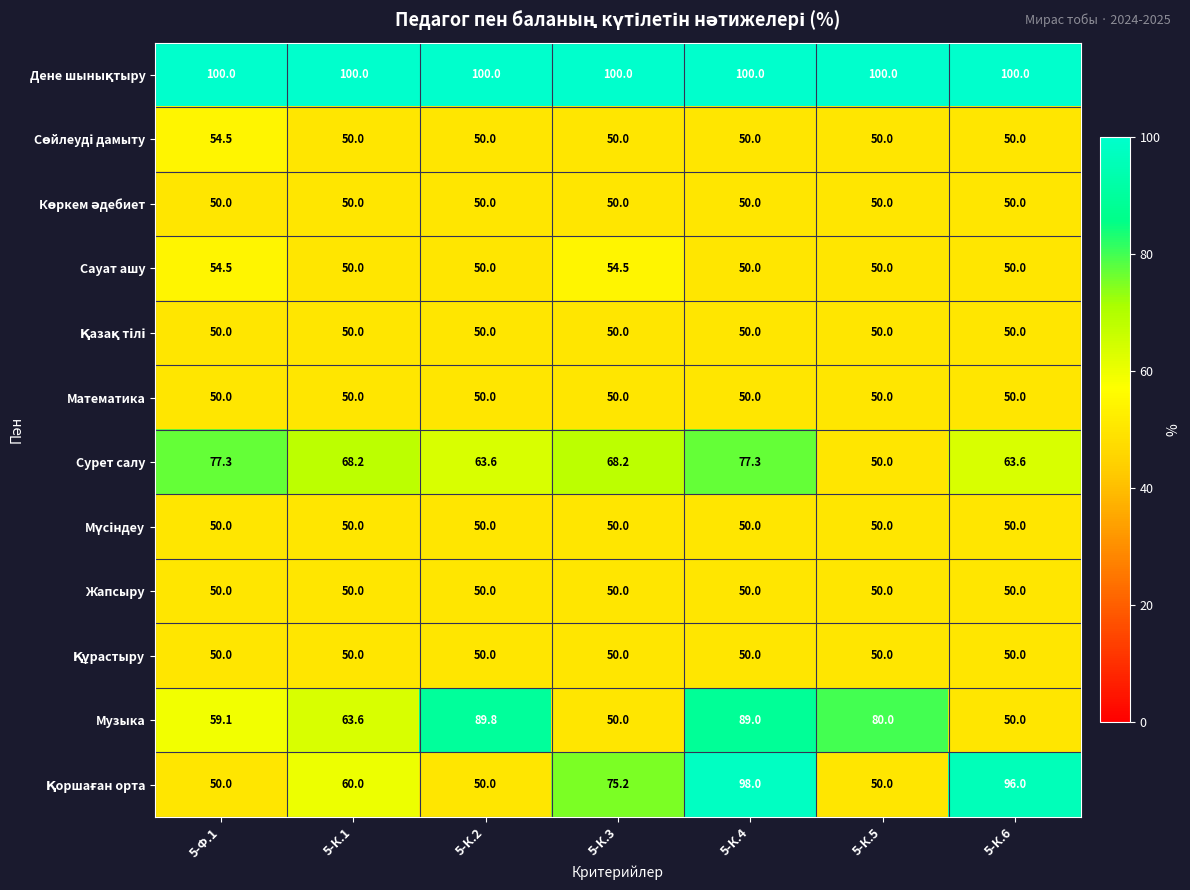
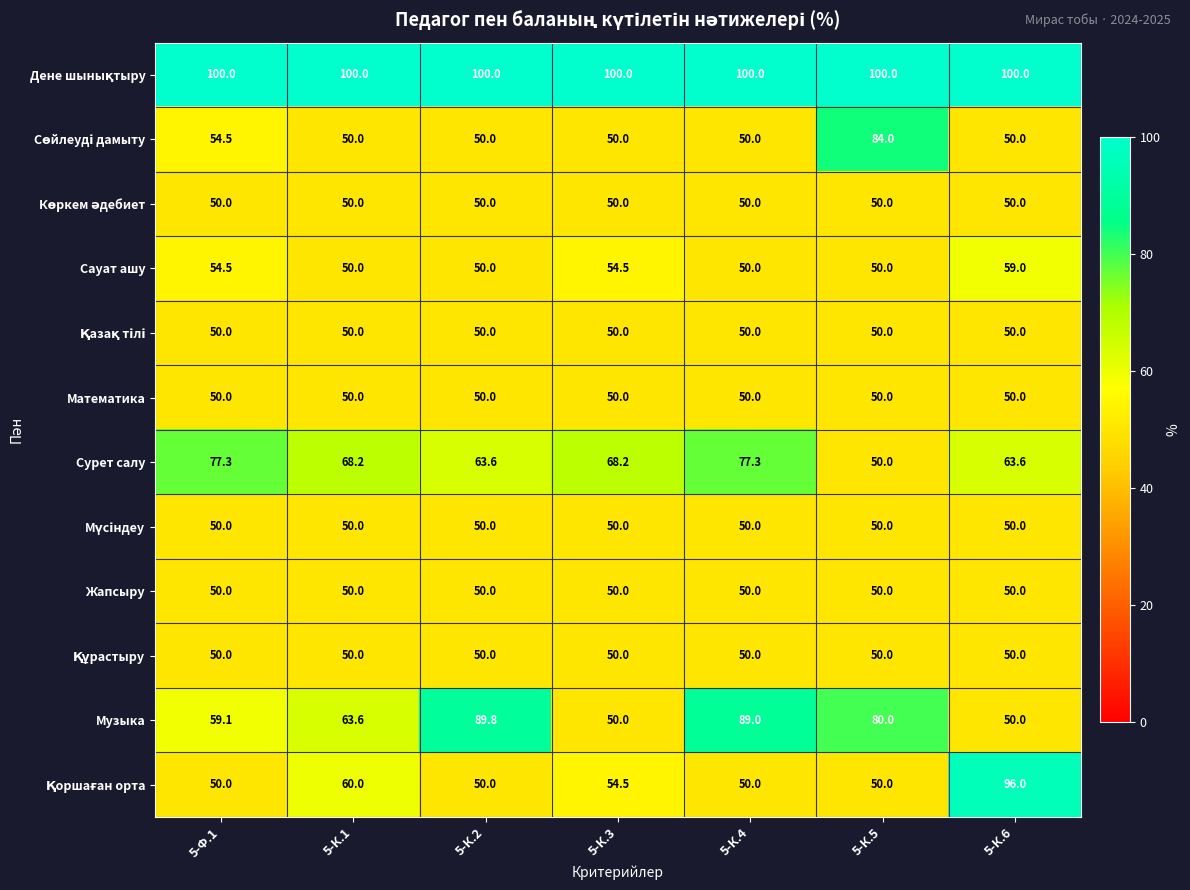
  {
    "Дене шынықтыру": {
      "5-Ф.1": 100.0,
      "5-К.1": 100.0,
      "5-К.2": 100.0,
      "5-К.3": 100.0,
      "5-К.4": 100.0,
      "5-К.5": 100.0,
      "5-К.6": 100.0
    },
    "Сөйлеуді дамыту": {
      "5-Ф.1": 54.5,
      "5-К.1": 50.0,
      "5-К.2": 50.0,
      "5-К.3": 50.0,
      "5-К.4": 50.0,
-     "5-К.5": 50.0,
+     "5-К.5": 84.0,
      "5-К.6": 50.0
    },
    "Көркем әдебиет": {
      "5-Ф.1": 50.0,
      "5-К.1": 50.0,
      "5-К.2": 50.0,
      "5-К.3": 50.0,
      "5-К.4": 50.0,
      "5-К.5": 50.0,
      "5-К.6": 50.0
    },
    "Сауат ашу": {
      "5-Ф.1": 54.5,
      "5-К.1": 50.0,
      "5-К.2": 50.0,
      "5-К.3": 54.5,
      "5-К.4": 50.0,
      "5-К.5": 50.0,
-     "5-К.6": 50.0
+     "5-К.6": 59.0
    },
    "Қазақ тілі": {
      "5-Ф.1": 50.0,
      "5-К.1": 50.0,
      "5-К.2": 50.0,
      "5-К.3": 50.0,
      "5-К.4": 50.0,
      "5-К.5": 50.0,
      "5-К.6": 50.0
    },
    "Математика": {
      "5-Ф.1": 50.0,
      "5-К.1": 50.0,
      "5-К.2": 50.0,
      "5-К.3": 50.0,
      "5-К.4": 50.0,
      "5-К.5": 50.0,
      "5-К.6": 50.0
    },
    "Сурет салу": {
      "5-Ф.1": 77.3,
      "5-К.1": 68.2,
      "5-К.2": 63.6,
      "5-К.3": 68.2,
      "5-К.4": 77.3,
      "5-К.5": 50.0,
      "5-К.6": 63.6
    },
    "Мүсіндеу": {
      "5-Ф.1": 50.0,
      "5-К.1": 50.0,
      "5-К.2": 50.0,
      "5-К.3": 50.0,
      "5-К.4": 50.0,
      "5-К.5": 50.0,
      "5-К.6": 50.0
    },
    "Жапсыру": {
      "5-Ф.1": 50.0,
      "5-К.1": 50.0,
      "5-К.2": 50.0,
      "5-К.3": 50.0,
      "5-К.4": 50.0,
      "5-К.5": 50.0,
      "5-К.6": 50.0
    },
    "Құрастыру": {
      "5-Ф.1": 50.0,
      "5-К.1": 50.0,
      "5-К.2": 50.0,
      "5-К.3": 50.0,
      "5-К.4": 50.0,
      "5-К.5": 50.0,
      "5-К.6": 50.0
    },
    "Музыка": {
      "5-Ф.1": 59.1,
      "5-К.1": 63.6,
      "5-К.2": 89.8,
      "5-К.3": 50.0,
      "5-К.4": 89.0,
      "5-К.5": 80.0,
      "5-К.6": 50.0
    },
    "Қоршаған орта": {
      "5-Ф.1": 50.0,
      "5-К.1": 60.0,
      "5-К.2": 50.0,
-     "5-К.3": 75.2,
-     "5-К.4": 98.0,
+     "5-К.3": 54.5,
+     "5-К.4": 50.0,
      "5-К.5": 50.0,
      "5-К.6": 96.0
    }
  }
